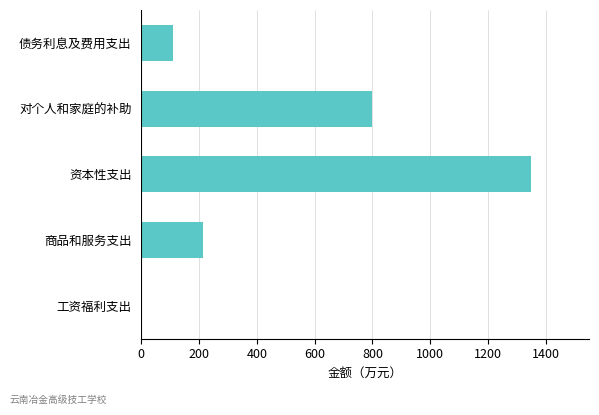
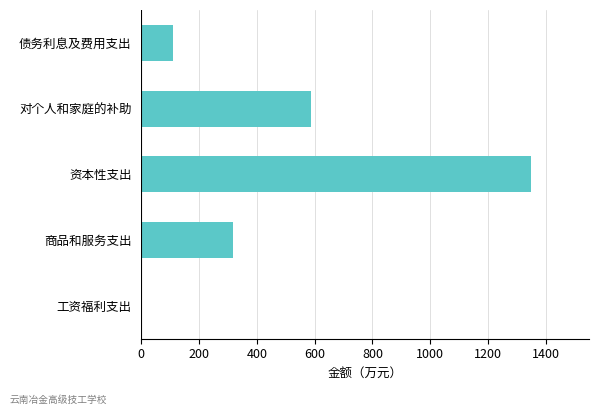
  {
    "债务利息及费用支出": 110,
-   "对个人和家庭的补助": 800,
+   "对个人和家庭的补助": 590,
    "资本性支出": 1350,
-   "商品和服务支出": 210,
+   "商品和服务支出": 320,
    "工资福利支出": 0
  }
